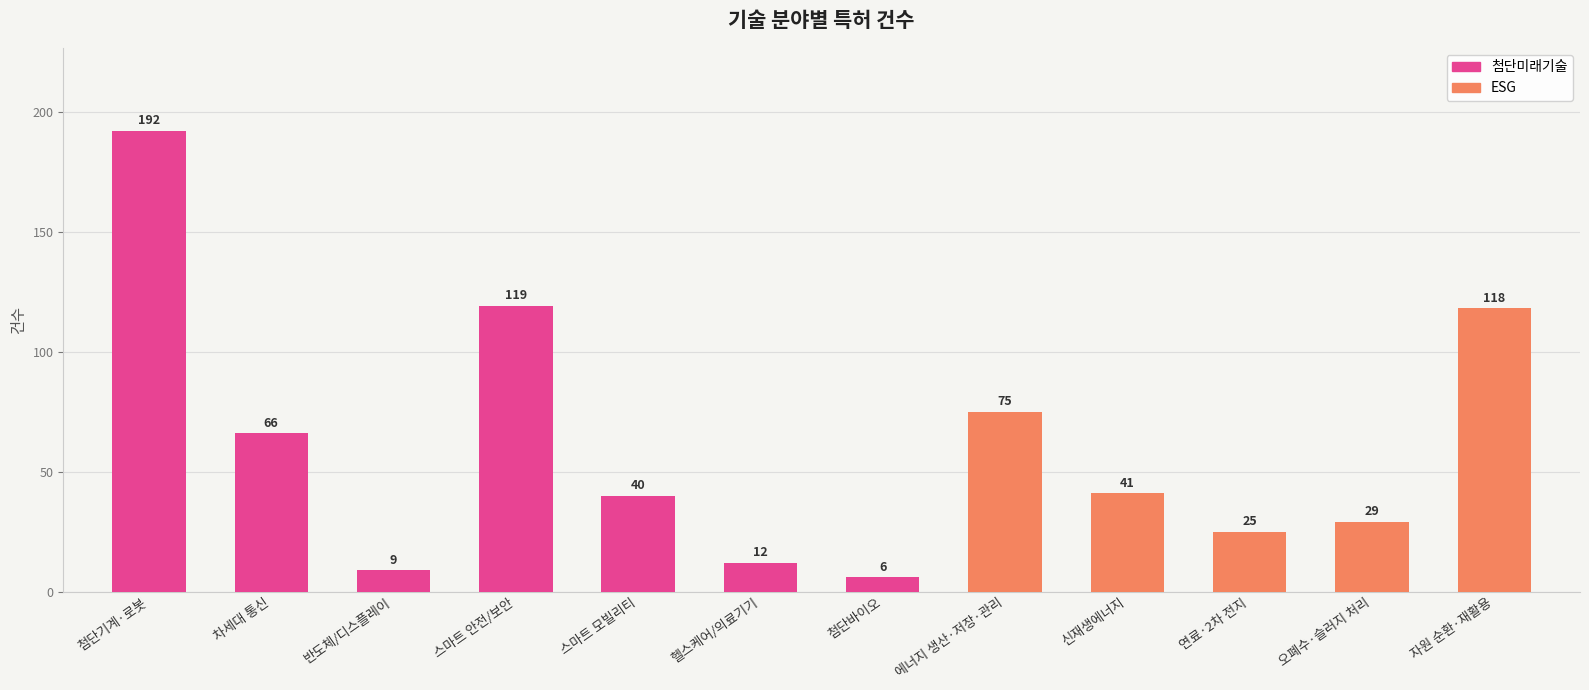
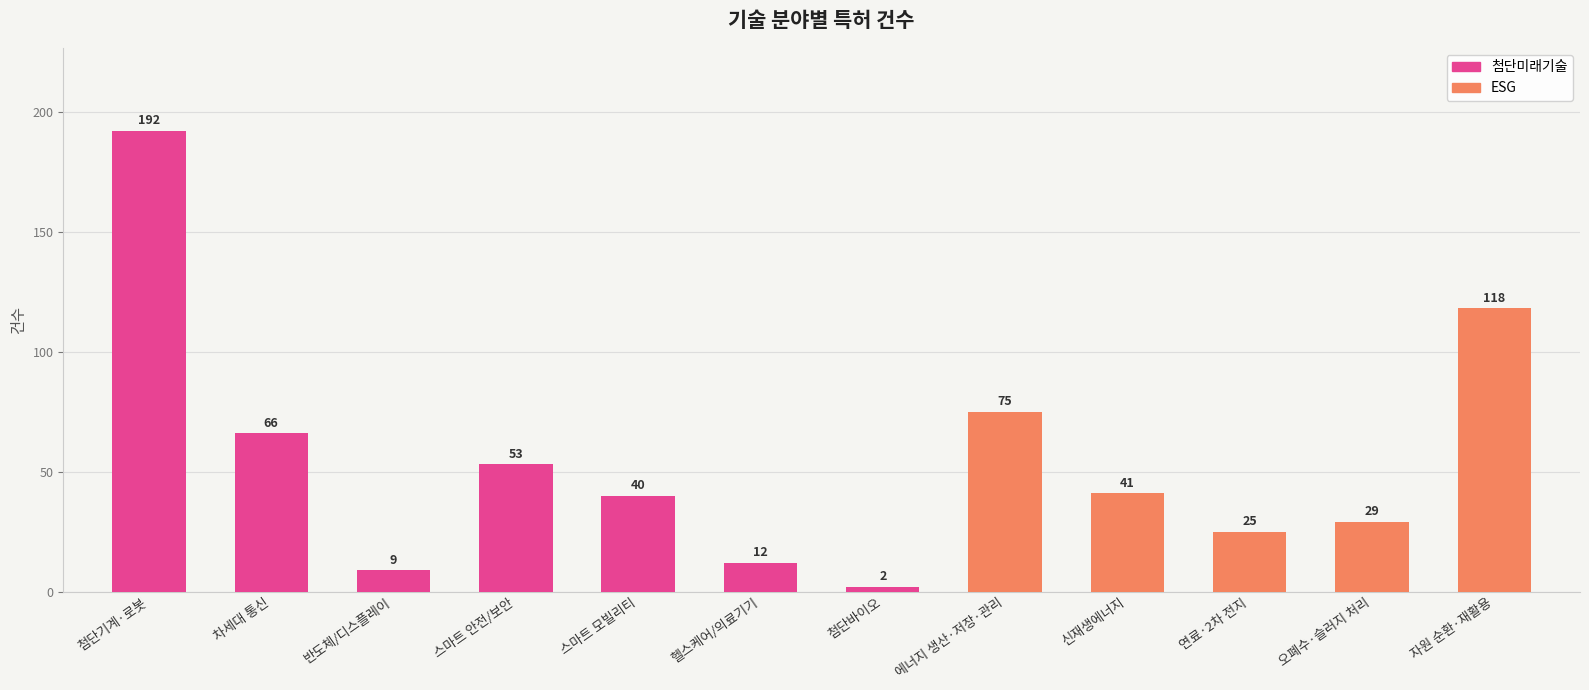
  {
    "첨단기계·로봇": 192,
    "차세대 통신": 66,
    "반도체/디스플레이": 9,
-   "스마트 안전/보안": 119,
+   "스마트 안전/보안": 53,
    "스마트 모빌리티": 40,
    "헬스케어/의료기기": 12,
-   "첨단바이오": 6,
+   "첨단바이오": 2,
    "에너지 생산·저장·관리": 75,
    "신재생에너지": 41,
    "연료·2차 전지": 25,
    "오폐수·슬러지 처리": 29,
    "자원 순환·재활용": 118
  }
